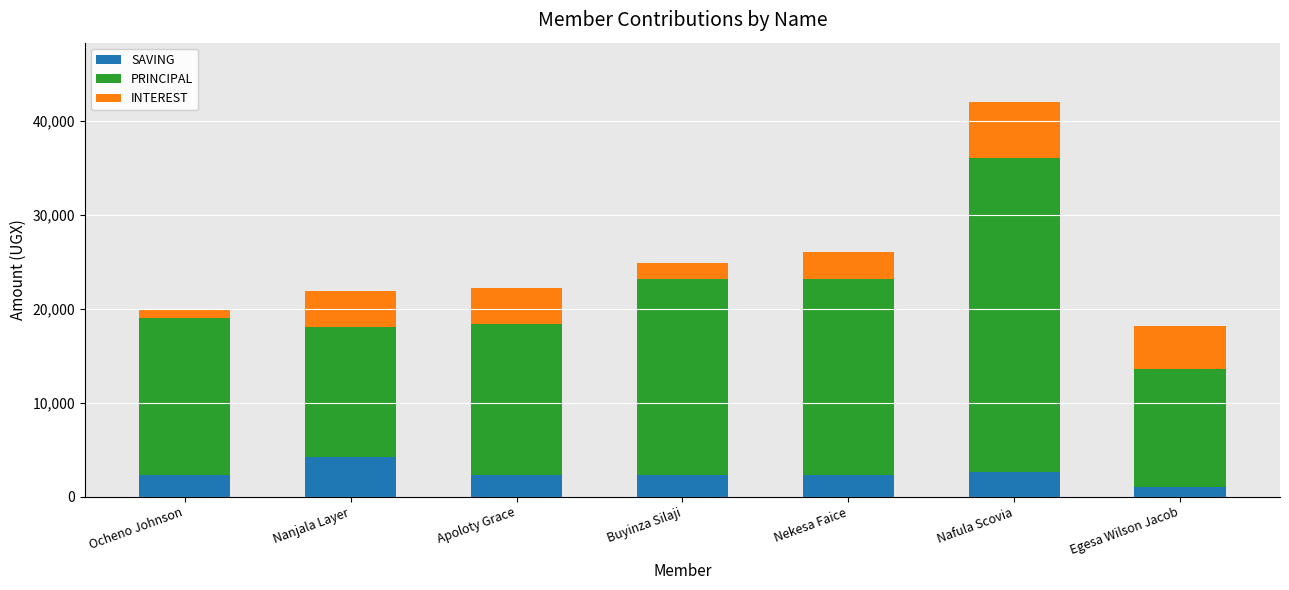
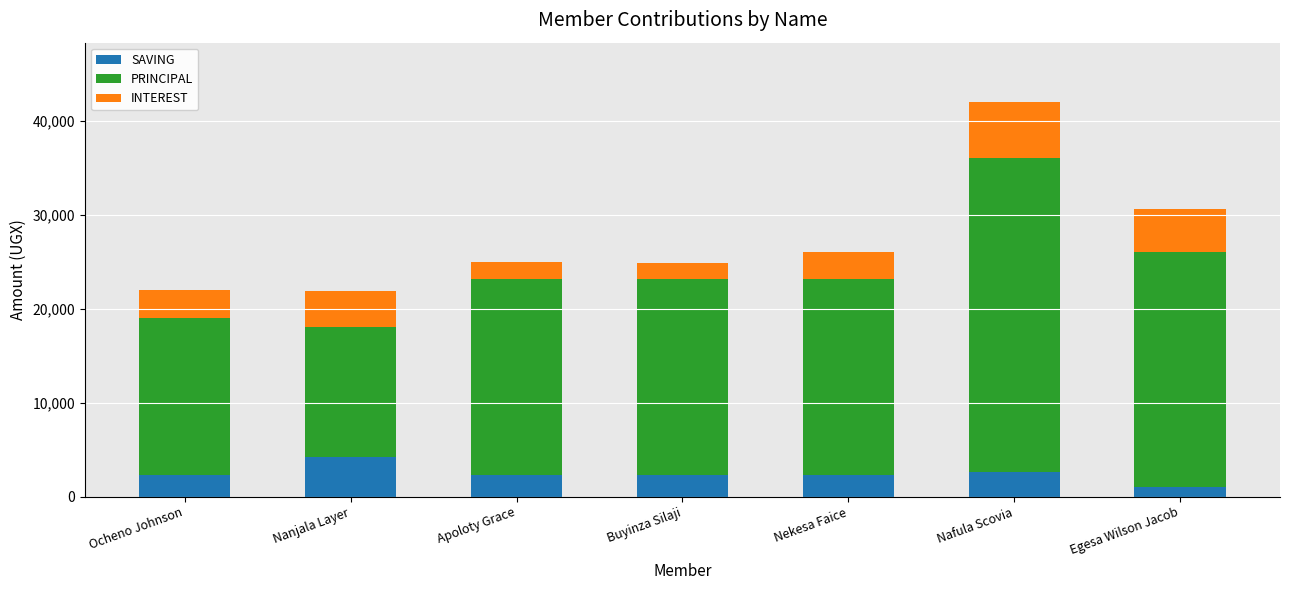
  {
    "SAVING": {
      "Ocheno Johnson": "2,000",
      "Nanjala Layer": "4,000",
      "Apoloty Grace": "2,000",
      "Buyinza Silaji": "2,000",
      "Nekesa Faice": "2,000",
      "Nafula Scovia": "3,000",
      "Egesa Wilson Jacob": "1,000"
    },
    "PRINCIPAL": {
      "Ocheno Johnson": "17,000",
      "Nanjala Layer": "14,000",
-     "Apoloty Grace": "16,000",
+     "Apoloty Grace": "21,000",
      "Buyinza Silaji": "21,000",
      "Nekesa Faice": "21,000",
      "Nafula Scovia": "33,000",
-     "Egesa Wilson Jacob": "13,000"
+     "Egesa Wilson Jacob": "25,000"
    },
    "INTEREST": {
-     "Ocheno Johnson": "1,000",
+     "Ocheno Johnson": "3,000",
      "Nanjala Layer": "4,000",
-     "Apoloty Grace": "4,000",
+     "Apoloty Grace": "2,000",
      "Buyinza Silaji": "2,000",
      "Nekesa Faice": "3,000",
      "Nafula Scovia": "6,000",
      "Egesa Wilson Jacob": "5,000"
    }
  }
